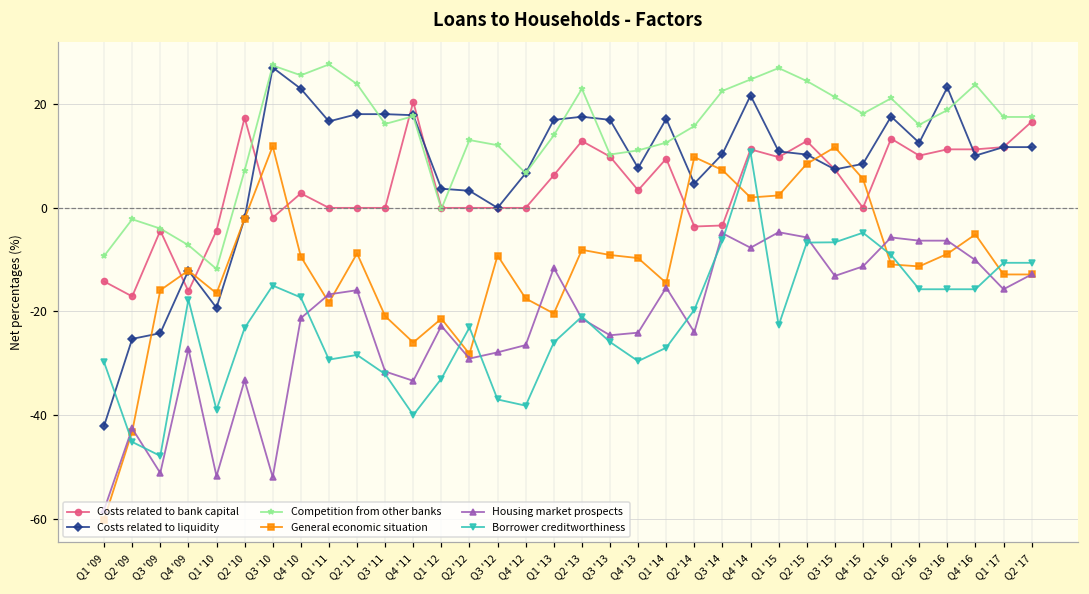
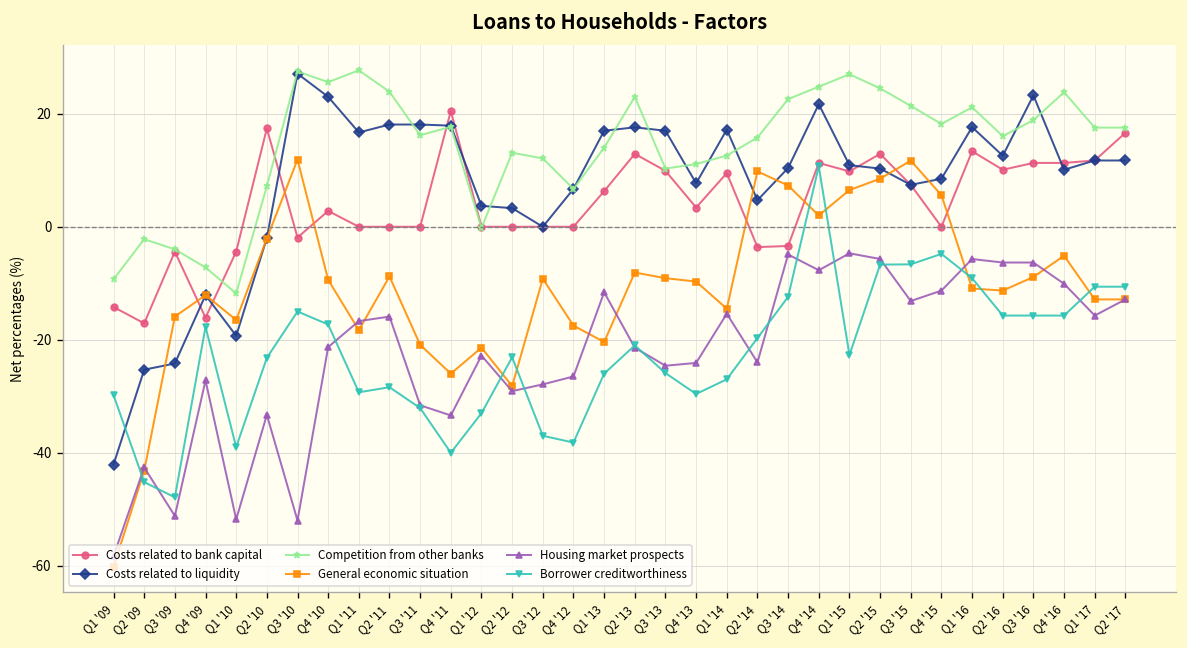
  {
    "Costs related to bank capital": {
      "Q1 '09": -14,
      "Q2 '09": -17,
      "Q4 '09": -16,
      "Q1 '10": -4,
      "Q2 '10": 17,
      "Q3 '10": -2,
      "Q4 '10": 3,
      "Q1 '11": 0,
      "Q2 '11": 0,
      "Q3 '11": 0,
      "Q4 '11": 21,
      "Q2 '12": 0,
      "Q4 '12": 0,
      "Q1 '13": 6,
      "Q2 '13": 13,
      "Q4 '13": 3,
      "Q1 '14": 10,
      "Q2 '14": -4,
      "Q3 '14": -3,
      "Q4 '14": 11,
      "Q1 '15": 10,
      "Q2 '15": 13,
      "Q4 '15": 0,
      "Q1 '16": 13,
      "Q2 '16": 10,
      "Q3 '16": 11,
      "Q4 '16": 11,
      "Q2 '17": 17
    },
    "Costs related to liquidity": {
      "Q1 '09": -42,
      "Q2 '09": -25,
      "Q3 '09": -24,
      "Q1 '10": -19,
      "Q4 '10": 23,
      "Q1 '11": 17,
      "Q2 '11": 18,
      "Q3 '11": 18,
      "Q1 '12": 4,
      "Q2 '12": 3,
      "Q1 '13": 17,
      "Q2 '13": 18,
      "Q3 '13": 17,
      "Q4 '13": 8,
      "Q1 '14": 17,
      "Q2 '14": 5,
      "Q3 '14": 10,
      "Q4 '14": 22,
      "Q1 '15": 11,
      "Q2 '15": 10,
      "Q4 '15": 9,
      "Q1 '16": 18,
      "Q2 '16": 13,
      "Q3 '16": 23,
      "Q4 '16": 10,
      "Q2 '17": 12
    },
    "Competition from other banks": {
      "Q1 '09": -9,
      "Q2 '09": -2,
      "Q4 '09": -7,
      "Q1 '10": -12,
      "Q2 '10": 7,
      "Q4 '10": 26,
      "Q1 '11": 28,
      "Q2 '11": 24,
      "Q3 '11": 16,
      "Q2 '12": 13,
      "Q3 '12": 12,
      "Q1 '13": 14,
      "Q2 '13": 23,
      "Q4 '13": 11,
      "Q1 '14": 13,
      "Q2 '14": 16,
      "Q3 '14": 23,
      "Q4 '14": 25,
      "Q1 '15": 27,
      "Q2 '15": 25,
      "Q3 '15": 21,
      "Q4 '15": 18,
      "Q1 '16": 21,
      "Q2 '16": 16,
      "Q3 '16": 19,
      "Q4 '16": 24,
      "Q1 '17": 18,
      "Q2 '17": 18
    },
    "General economic situation": {
      "Q2 '09": -43,
      "Q3 '09": -16,
      "Q1 '10": -17,
      "Q3 '10": 12,
      "Q4 '10": -9,
      "Q1 '11": -18,
      "Q2 '11": -9,
      "Q3 '11": -21,
      "Q4 '11": -26,
      "Q1 '12": -21,
      "Q2 '12": -28,
      "Q3 '12": -9,
      "Q4 '12": -18,
      "Q1 '13": -20,
      "Q2 '13": -8,
      "Q3 '13": -9,
      "Q4 '13": -10,
      "Q1 '14": -15,
      "Q2 '14": 10,
      "Q3 '14": 7,
      "Q4 '14": 2,
-     "Q1 '15": 2,
+     "Q1 '15": 7,
      "Q2 '15": 9,
      "Q3 '15": 12,
      "Q4 '15": 6,
      "Q1 '16": -11,
      "Q2 '16": -11,
      "Q3 '16": -9,
      "Q4 '16": -5,
      "Q1 '17": -13
    },
    "Housing market prospects": {
      "Q2 '09": -43,
      "Q3 '09": -51,
      "Q4 '09": -27,
      "Q1 '10": -52,
      "Q2 '10": -33,
      "Q3 '10": -52,
      "Q4 '10": -21,
      "Q1 '11": -17,
      "Q2 '11": -16,
      "Q4 '11": -33,
      "Q1 '12": -23,
      "Q2 '12": -29,
      "Q3 '12": -28,
      "Q4 '12": -27,
      "Q1 '13": -12,
      "Q3 '13": -25,
      "Q4 '13": -24,
      "Q1 '14": -15,
      "Q2 '14": -24,
      "Q3 '14": -5,
      "Q4 '14": -8,
      "Q1 '15": -5,
      "Q2 '15": -6,
      "Q3 '15": -13,
      "Q4 '15": -11,
      "Q1 '16": -6,
      "Q2 '16": -6,
      "Q3 '16": -6,
      "Q4 '16": -10,
      "Q1 '17": -16
    },
    "Borrower creditworthiness": {
      "Q1 '09": -30,
      "Q2 '09": -45,
      "Q3 '09": -48,
      "Q4 '09": -18,
      "Q1 '10": -39,
      "Q2 '10": -23,
      "Q3 '10": -15,
      "Q4 '10": -17,
      "Q1 '11": -29,
      "Q2 '11": -28,
      "Q4 '11": -40,
      "Q1 '12": -33,
      "Q2 '12": -23,
      "Q3 '12": -37,
      "Q4 '12": -38,
      "Q1 '13": -26,
      "Q3 '13": -26,
      "Q4 '13": -30,
      "Q1 '14": -27,
      "Q2 '14": -20,
-     "Q3 '14": -6,
+     "Q3 '14": -12,
      "Q4 '14": 11,
      "Q1 '15": -23,
      "Q2 '15": -7,
      "Q3 '15": -7,
      "Q4 '15": -5,
      "Q1 '16": -9,
      "Q2 '16": -16,
      "Q3 '16": -16,
      "Q4 '16": -16,
      "Q1 '17": -11,
      "Q2 '17": -11
    }
  }
